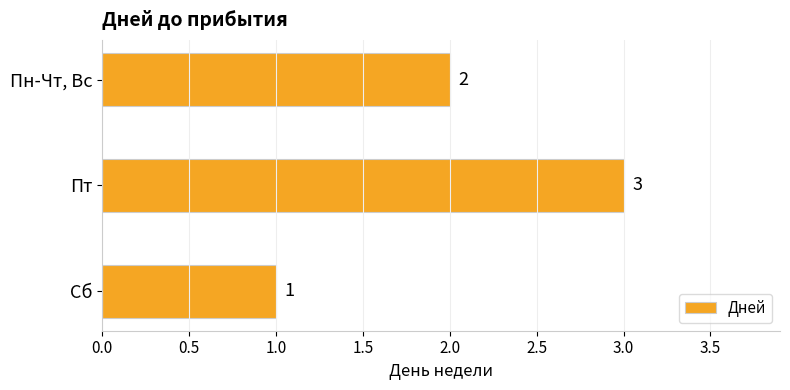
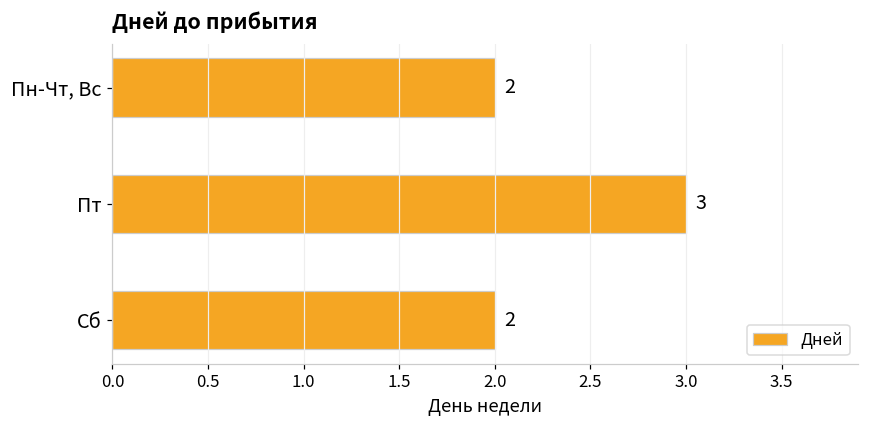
  {
    "Пн-Чт, Вс": 2,
    "Пт": 3,
-   "Сб": 1
+   "Сб": 2
  }
